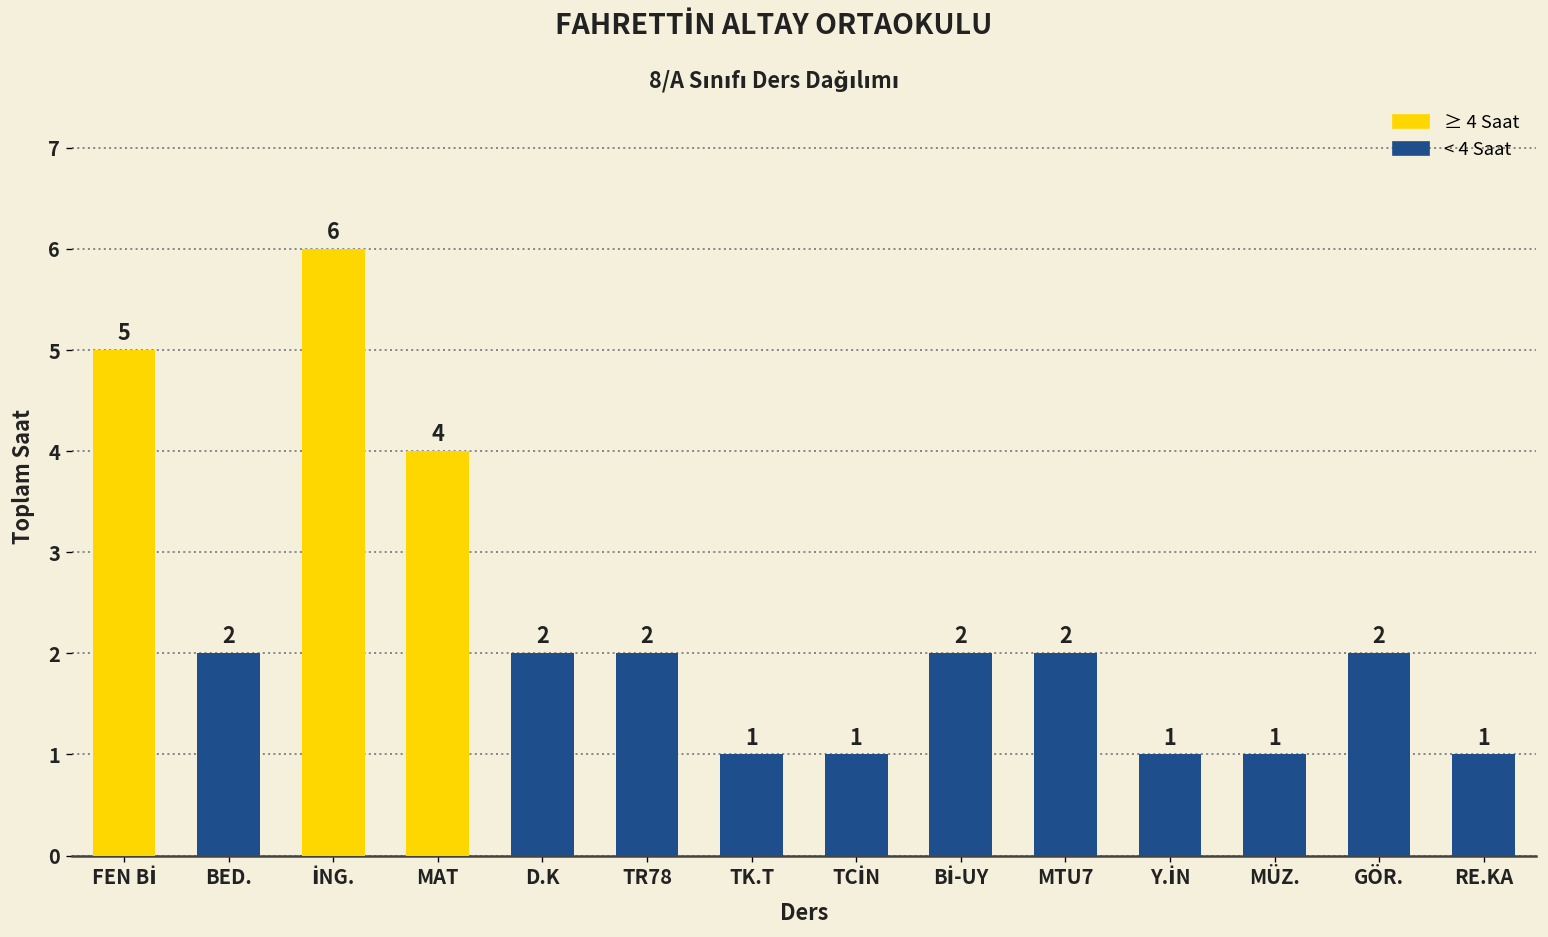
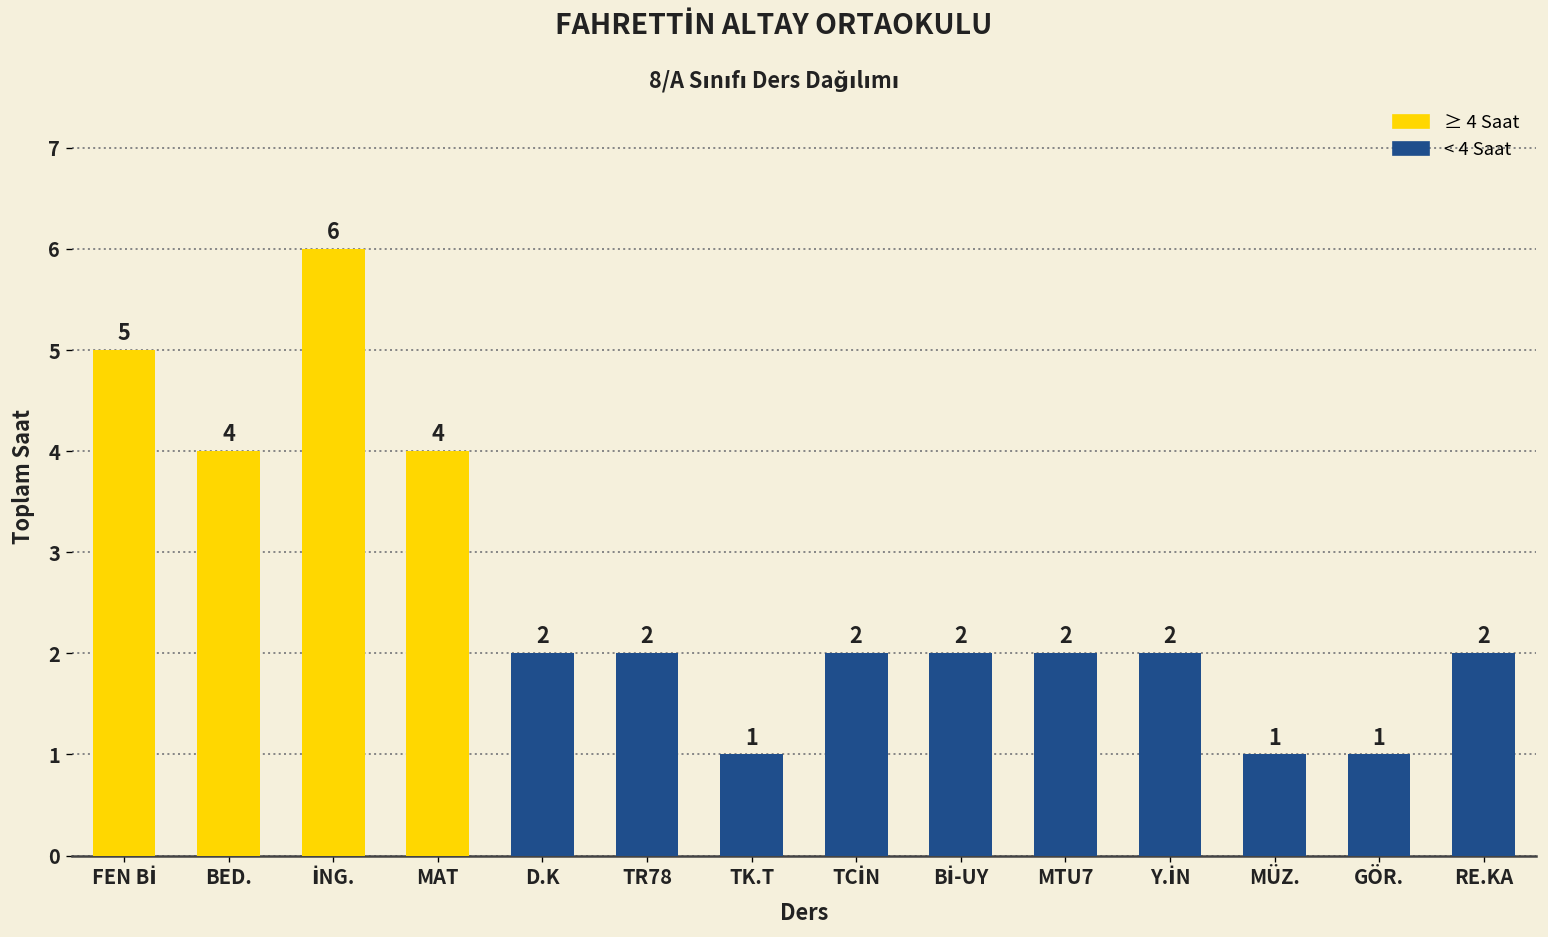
  {
    "FEN Bİ": 5,
-   "BED.": 2,
+   "BED.": 4,
    "İNG.": 6,
    "MAT": 4,
    "D.K": 2,
    "TR78": 2,
    "TK.T": 1,
-   "TCİN": 1,
+   "TCİN": 2,
    "Bİ-UY": 2,
    "MTU7": 2,
-   "Y.İN": 1,
+   "Y.İN": 2,
    "MÜZ.": 1,
-   "GÖR.": 2,
-   "RE.KA": 1
+   "GÖR.": 1,
+   "RE.KA": 2
  }
